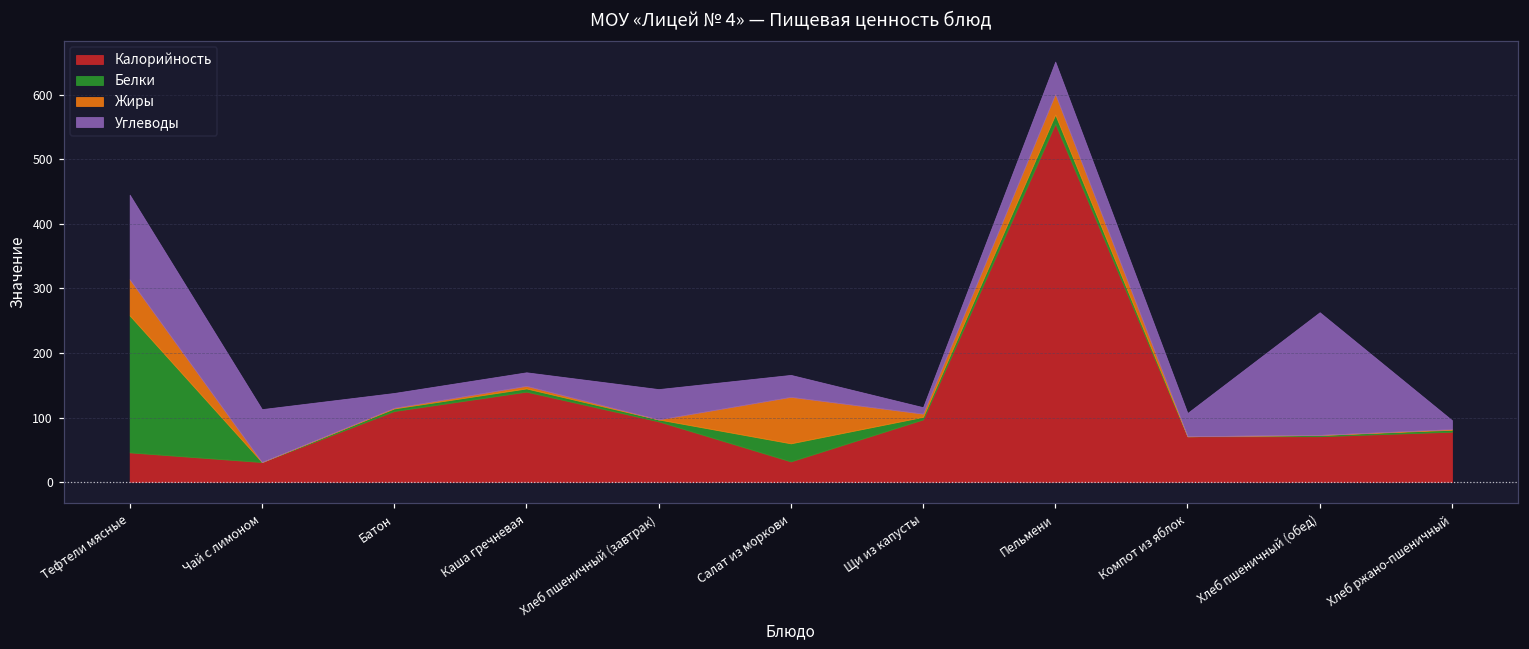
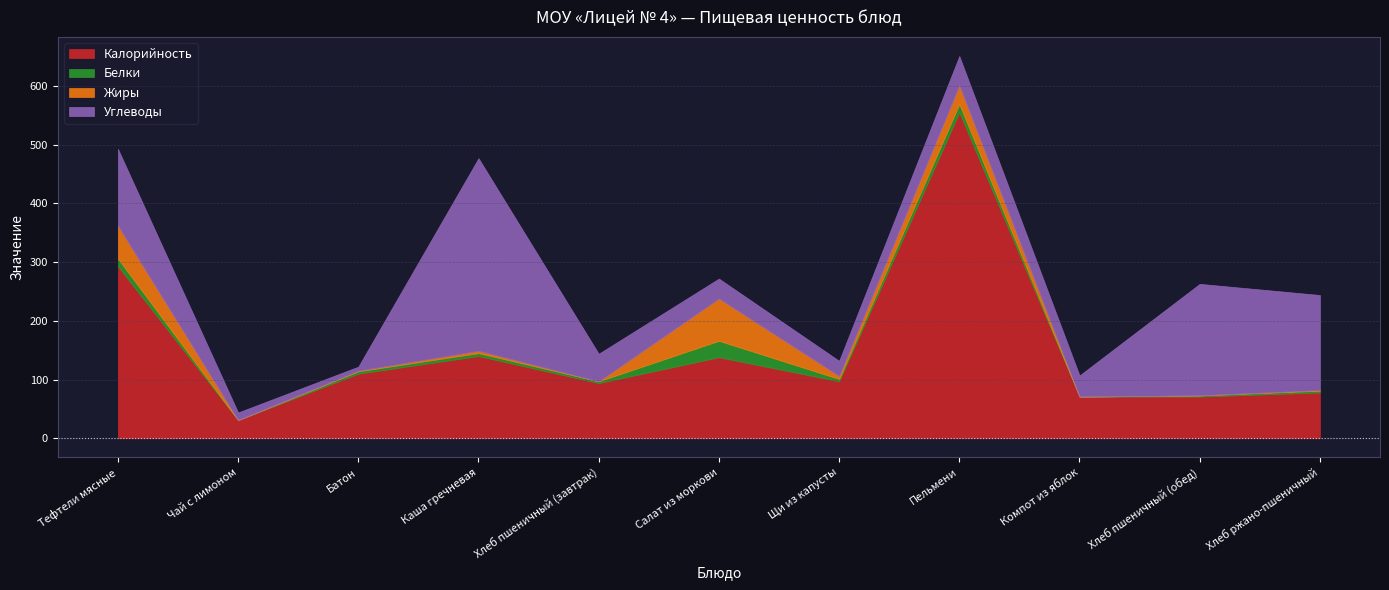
  {
    "Калорийность": {
-     "Тефтели мясные": 50,
+     "Тефтели мясные": 290,
      "Каша гречневая": 140,
-     "Салат из моркови": 30,
+     "Салат из моркови": 140,
      "Пельмени": 560
    },
    "Белки": {
-     "Тефтели мясные": 210,
+     "Тефтели мясные": 10,
      "Салат из моркови": 30,
      "Пельмени": 10
    },
    "Жиры": {
      "Тефтели мясные": 60,
      "Салат из моркови": 70,
      "Щи из капусты": 10,
      "Пельмени": 30
    },
    "Углеводы": {
      "Тефтели мясные": 130,
-     "Чай с лимоном": 80,
-     "Батон": 20,
-     "Каша гречневая": 20,
+     "Чай с лимоном": 10,
+     "Батон": 10,
+     "Каша гречневая": 330,
      "Хлеб пшеничный (завтрак)": 50,
      "Салат из моркови": 30,
-     "Щи из капусты": 10,
+     "Щи из капусты": 30,
      "Пельмени": 50,
      "Компот из яблок": 40,
      "Хлеб пшеничный (обед)": 190,
-     "Хлеб ржано-пшеничный": 10
+     "Хлеб ржано-пшеничный": 160
    }
  }
